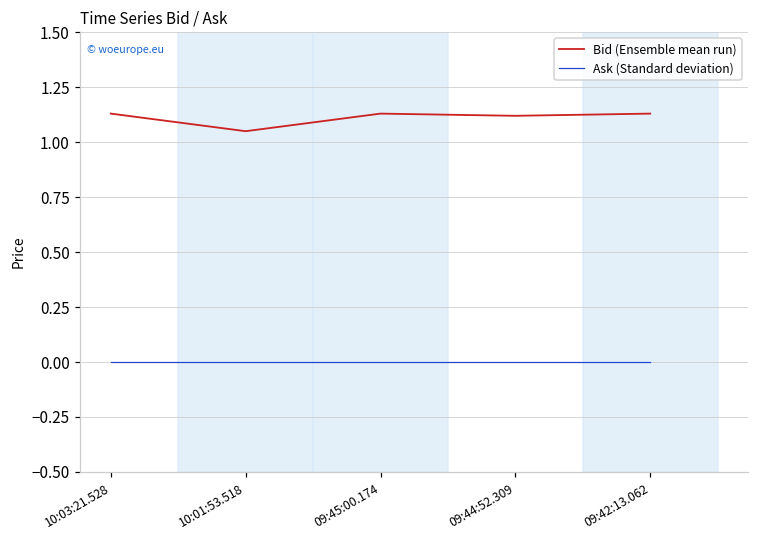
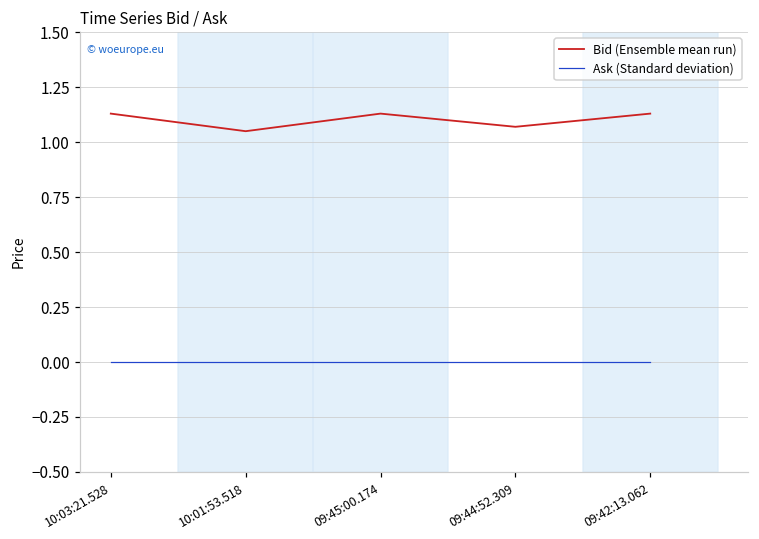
  {
    "Bid (Ensemble mean run)": {
      "10:03:21.528": 1.13,
      "10:01:53.518": 1.05,
      "09:45:00.174": 1.13,
-     "09:44:52.309": 1.12,
+     "09:44:52.309": 1.07,
      "09:42:13.062": 1.13
    },
    "Ask (Standard deviation)": {
      "10:03:21.528": 0.00,
      "10:01:53.518": 0.00,
      "09:45:00.174": 0.00,
      "09:44:52.309": 0.00,
      "09:42:13.062": 0.00
    }
  }
